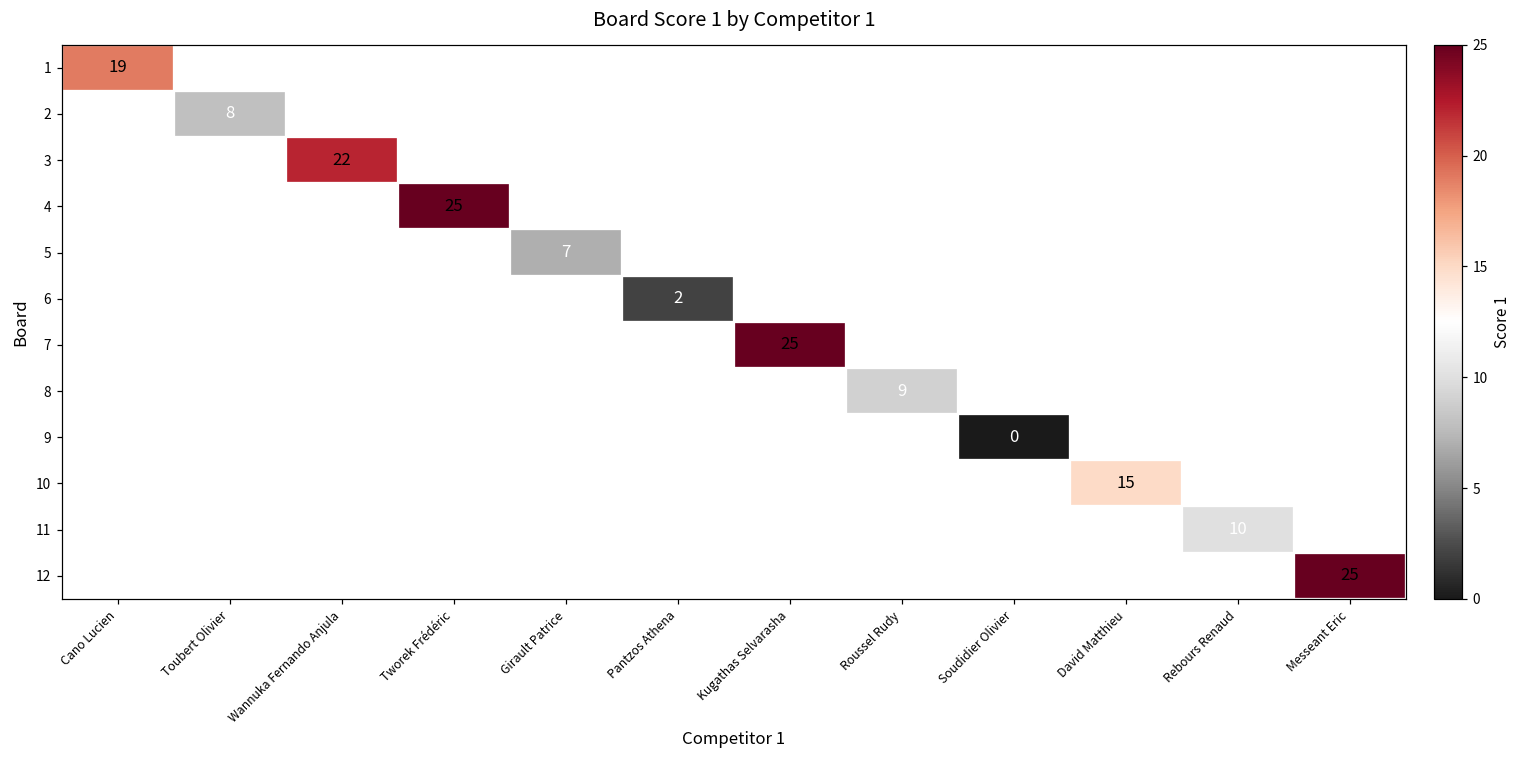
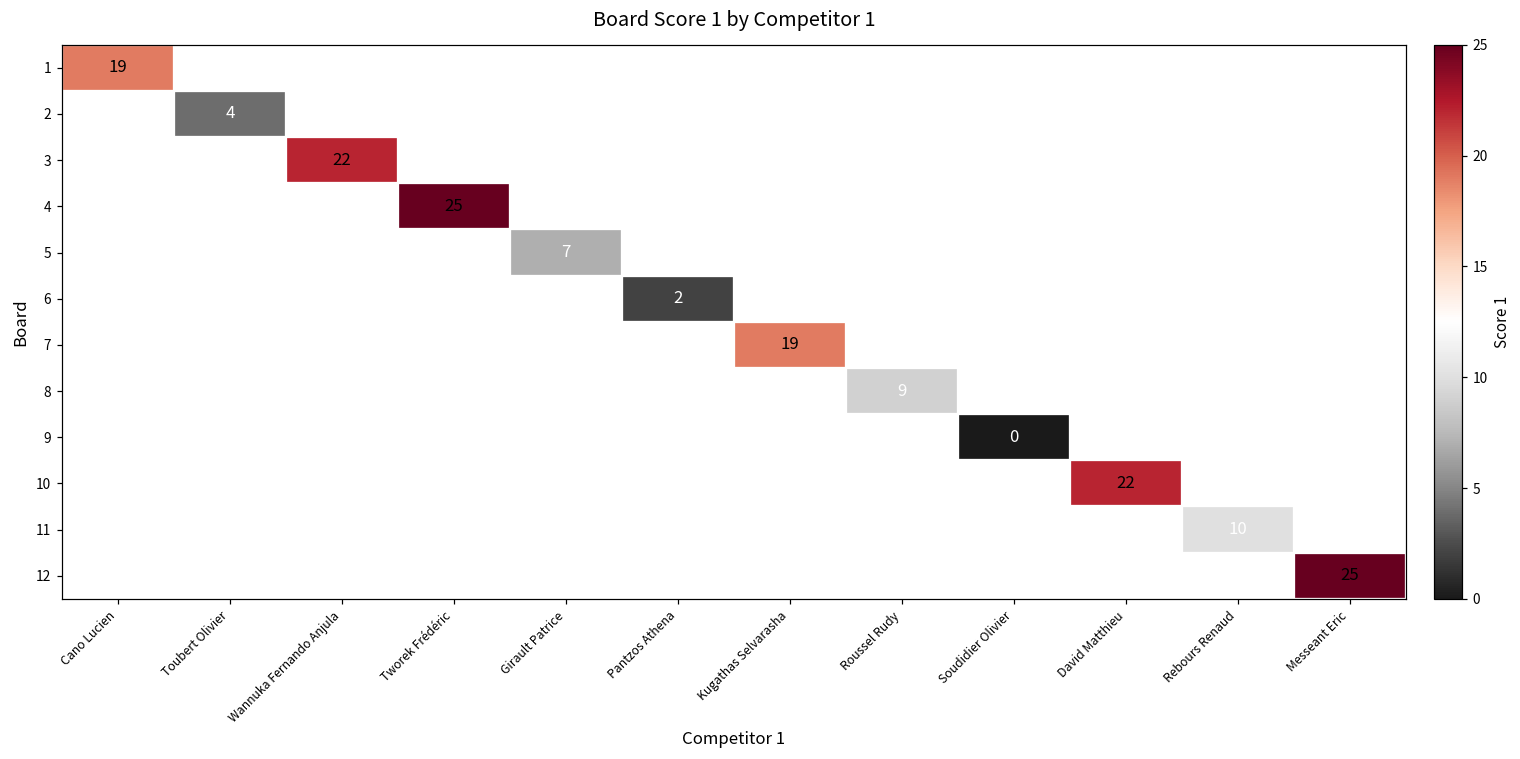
  {
    "1": {
      "Cano Lucien": 19
    },
    "2": {
-     "Toubert Olivier": 8
+     "Toubert Olivier": 4
    },
    "3": {
      "Wannuka Fernando Anjula": 22
    },
    "4": {
      "Tworek Frédéric": 25
    },
    "5": {
      "Girault Patrice": 7
    },
    "6": {
      "Pantzos Athena": 2
    },
    "7": {
-     "Kugathas Selvarasha": 25
+     "Kugathas Selvarasha": 19
    },
    "9": {
      "Soudidier Olivier": 0
    },
    "10": {
-     "David Matthieu": 15
+     "David Matthieu": 22
    },
    "12": {
      "Messeant Eric": 25
    }
  }
